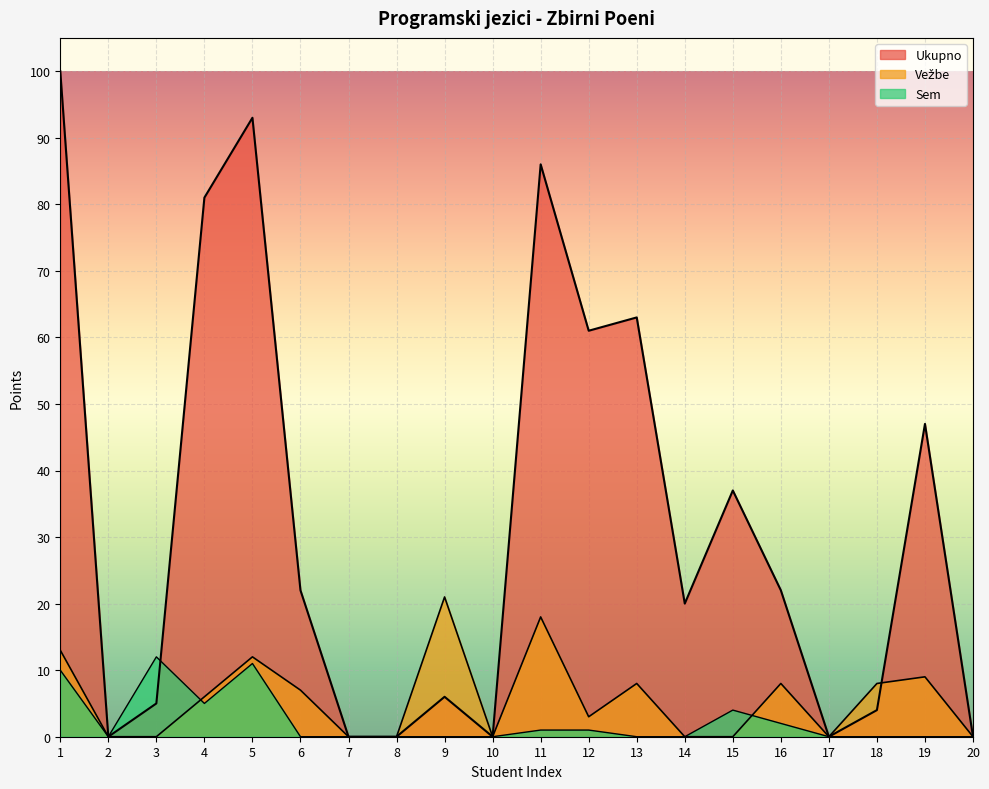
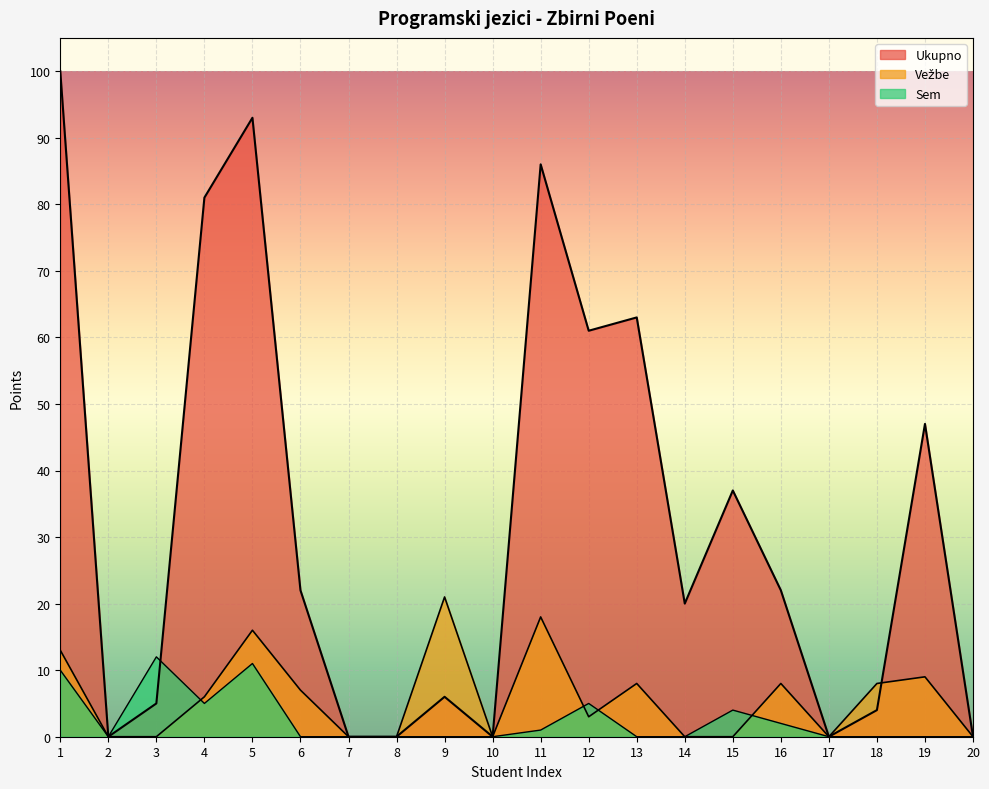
  {
    "Ukupno": {
      "1": 100,
      "3": 5,
      "4": 81,
      "5": 93,
      "6": 22,
      "9": 6,
      "11": 86,
      "12": 61,
      "13": 63,
      "14": 20,
      "15": 37,
      "16": 22,
      "18": 4,
      "19": 47
    },
    "Vežbe": {
      "1": 13,
      "3": 0,
      "4": 6,
-     "5": 12,
+     "5": 16,
      "6": 7,
      "9": 21,
      "11": 18,
      "12": 3,
      "13": 8,
      "15": 0,
      "16": 8,
      "18": 8,
      "19": 9
    },
    "Sem": {
      "1": 10,
      "3": 12,
      "4": 5,
      "5": 11,
      "6": 0,
      "9": 0,
      "11": 1,
-     "12": 1,
+     "12": 5,
      "13": 0,
      "15": 4,
      "16": 2,
      "18": 0,
      "19": 0
    }
  }
